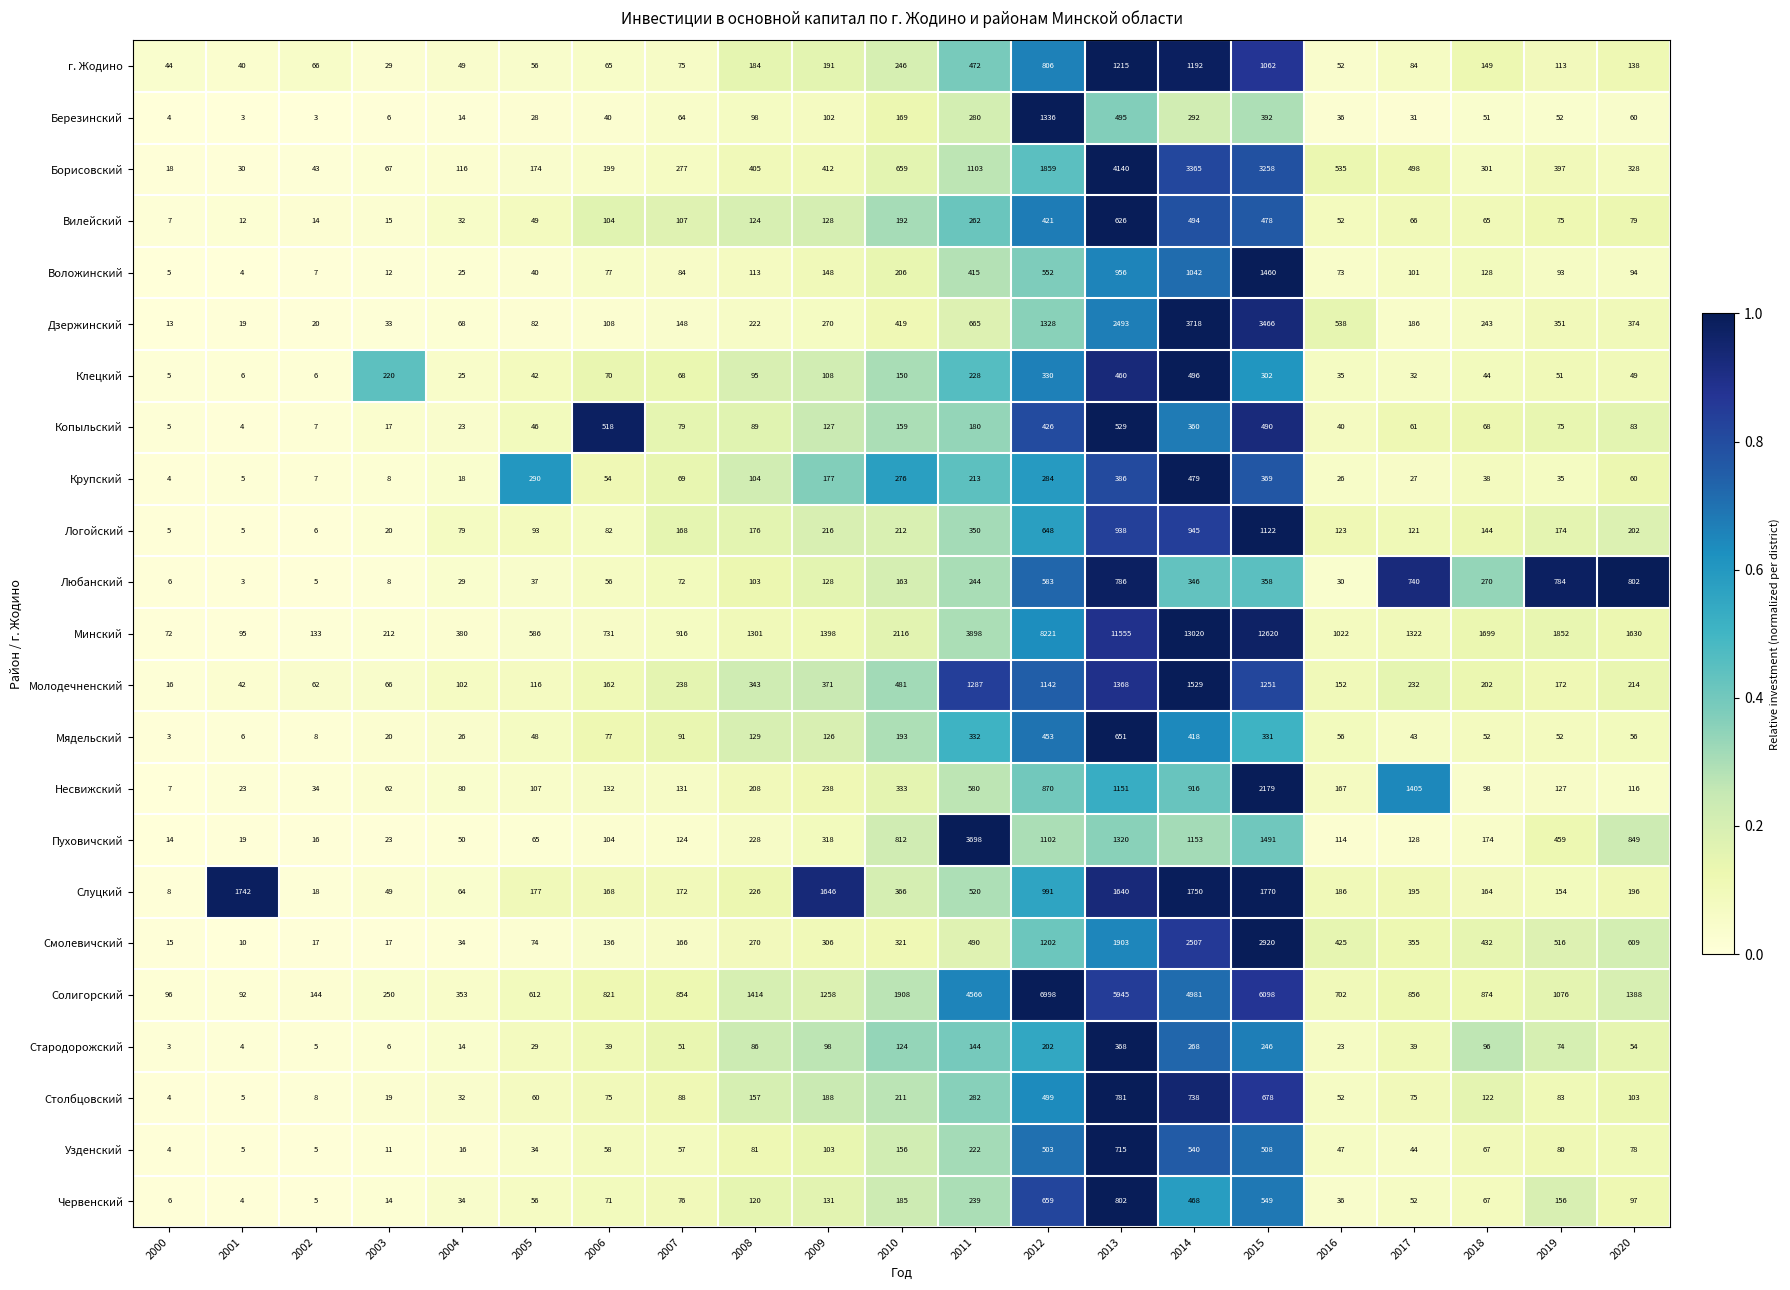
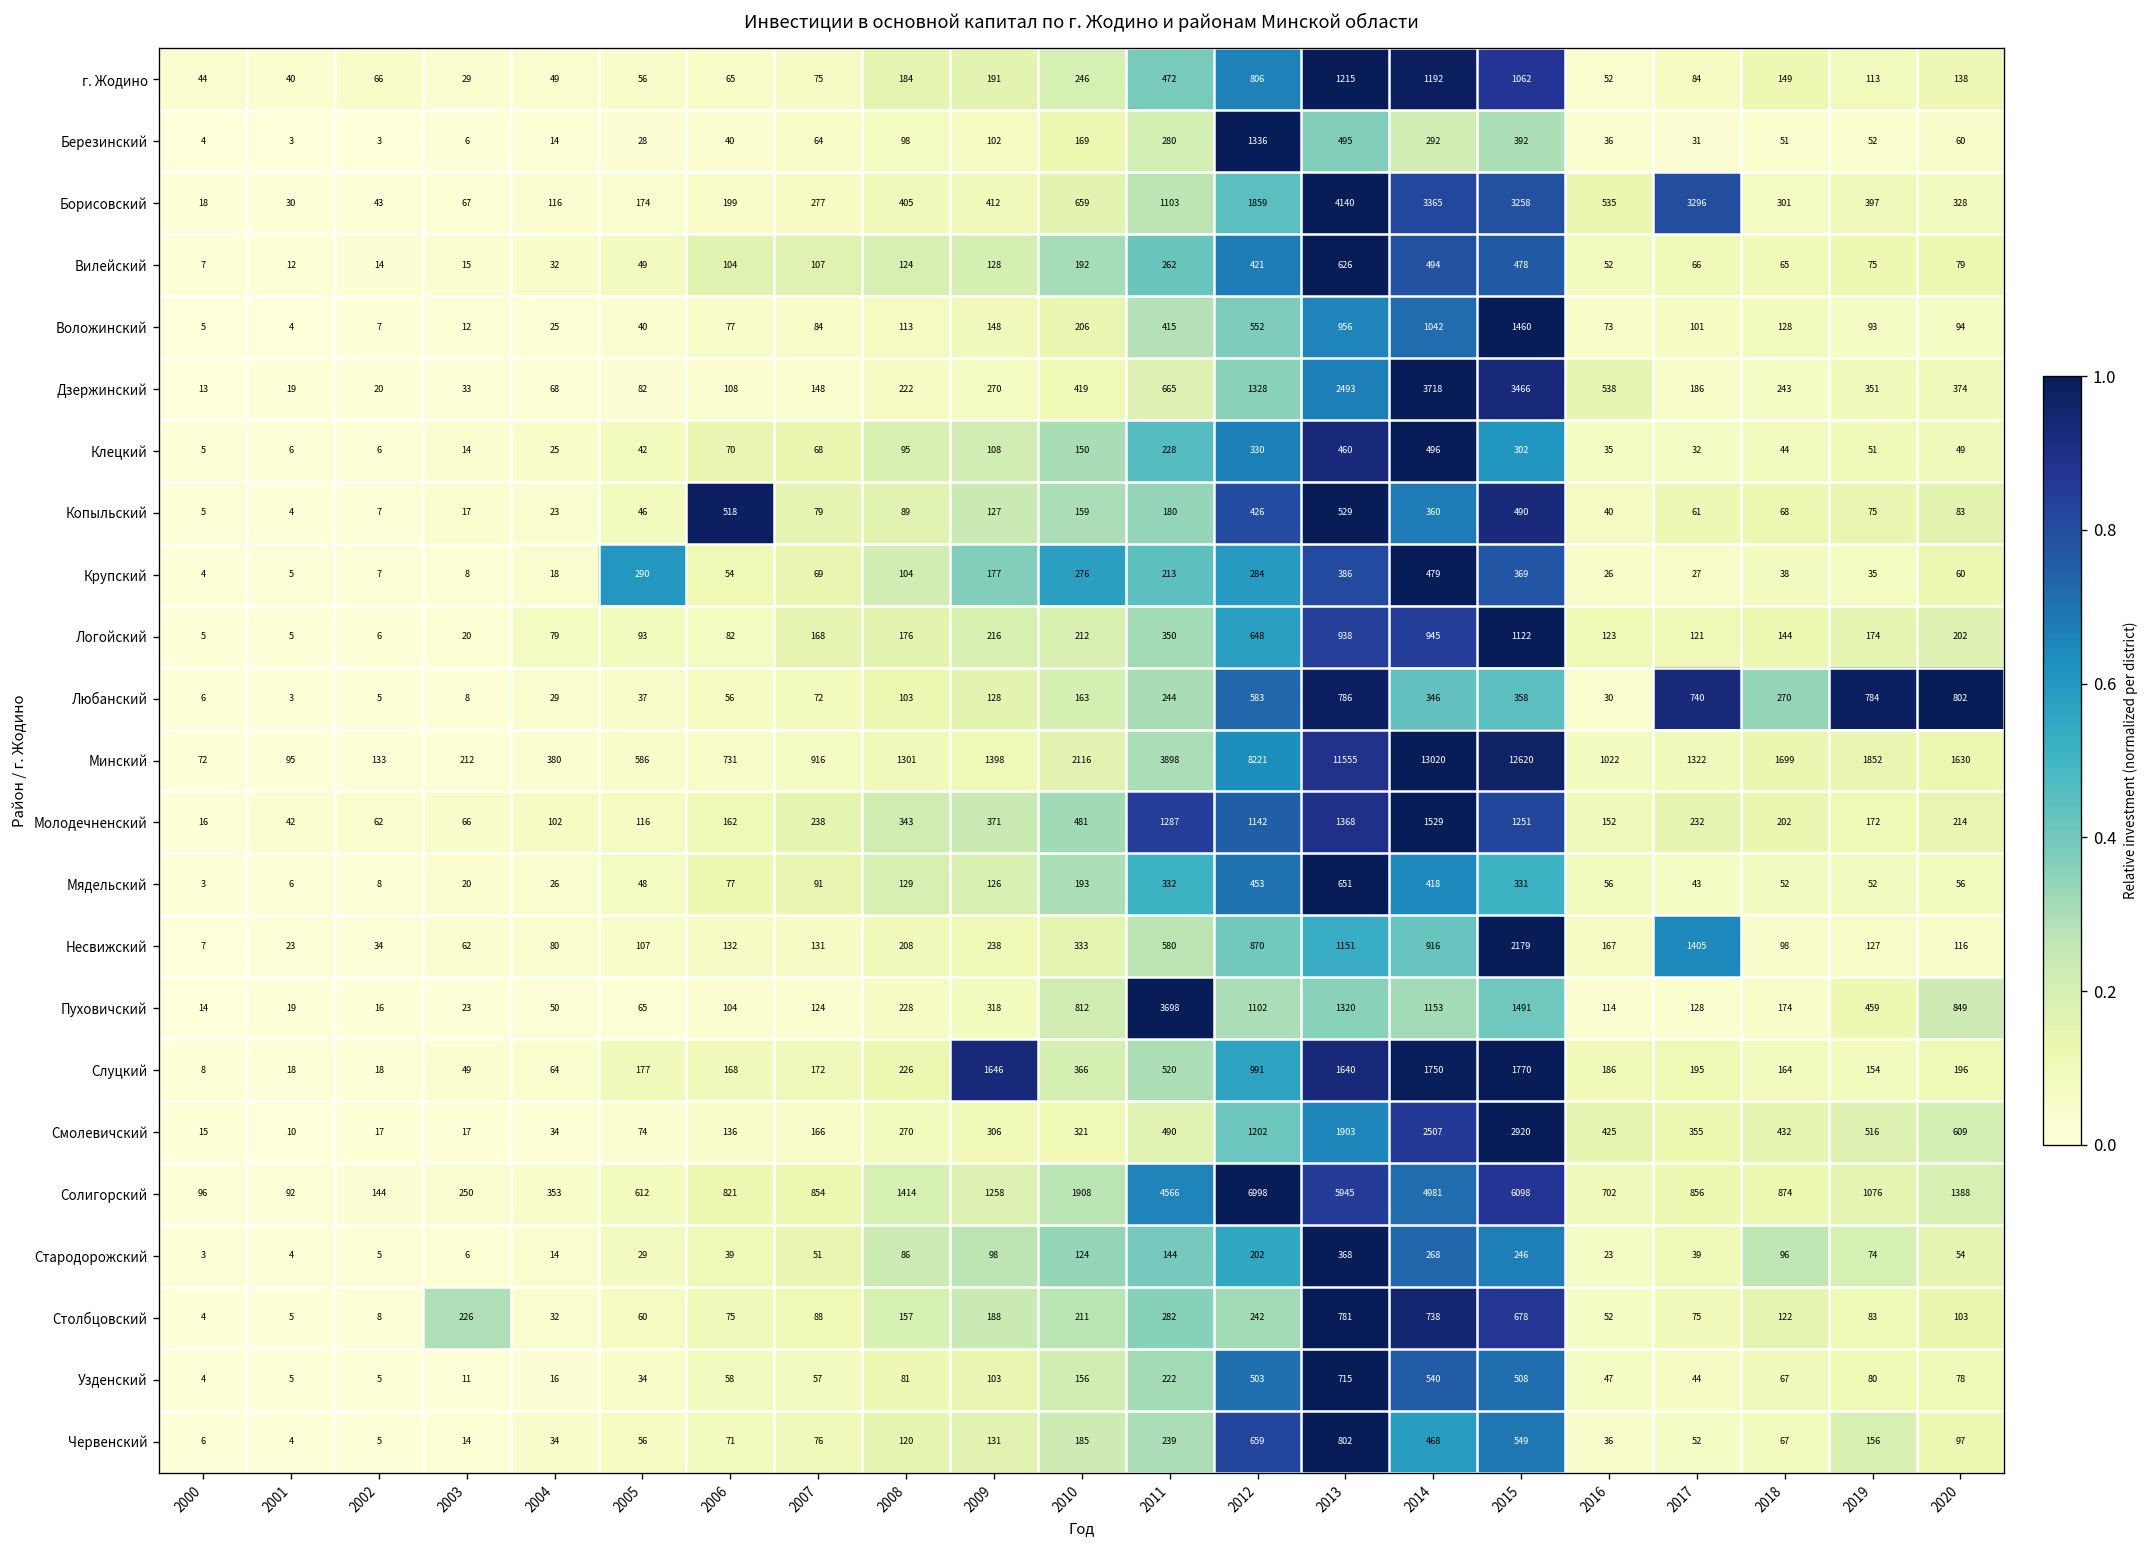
  {
    "Борисовский": {
      "2000": 18,
      "2001": 30,
      "2002": 43,
      "2003": 67,
      "2004": 116,
      "2005": 174,
      "2006": 199,
      "2007": 277,
      "2008": 405,
      "2009": 412,
      "2010": 659,
      "2011": 1103,
      "2012": 1859,
      "2013": 4140,
      "2014": 3365,
      "2015": 3258,
      "2016": 535,
-     "2017": 498,
+     "2017": 3296,
      "2018": 301,
      "2019": 397,
      "2020": 328
    },
    "Клецкий": {
      "2000": 5,
      "2001": 6,
      "2002": 6,
-     "2003": 220,
+     "2003": 14,
      "2004": 25,
      "2005": 42,
      "2006": 70,
      "2007": 68,
      "2008": 95,
      "2009": 108,
      "2010": 150,
      "2011": 228,
      "2012": 330,
      "2013": 460,
      "2014": 496,
      "2015": 302,
      "2016": 35,
      "2017": 32,
      "2018": 44,
      "2019": 51,
      "2020": 49
    },
    "Слуцкий": {
      "2000": 8,
-     "2001": 1742,
+     "2001": 18,
      "2002": 18,
      "2003": 49,
      "2004": 64,
      "2005": 177,
      "2006": 168,
      "2007": 172,
      "2008": 226,
      "2009": 1646,
      "2010": 366,
      "2011": 520,
      "2012": 991,
      "2013": 1640,
      "2014": 1750,
      "2015": 1770,
      "2016": 186,
      "2017": 195,
      "2018": 164,
      "2019": 154,
      "2020": 196
    },
    "Столбцовский": {
      "2000": 4,
      "2001": 5,
      "2002": 8,
-     "2003": 19,
+     "2003": 226,
      "2004": 32,
      "2005": 60,
      "2006": 75,
      "2007": 88,
      "2008": 157,
      "2009": 188,
      "2010": 211,
      "2011": 282,
-     "2012": 499,
+     "2012": 242,
      "2013": 781,
      "2014": 738,
      "2015": 678,
      "2016": 52,
      "2017": 75,
      "2018": 122,
      "2019": 83,
      "2020": 103
    }
  }
